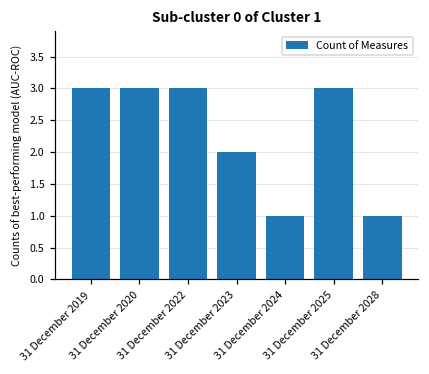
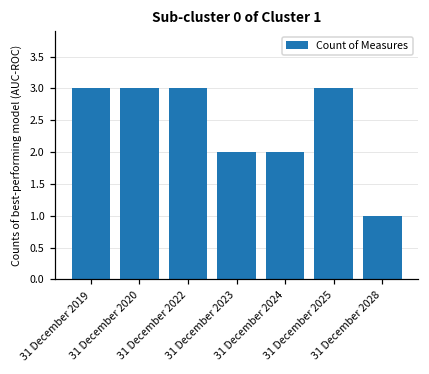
  {
    "31 December 2019": 3,
    "31 December 2020": 3,
    "31 December 2022": 3,
    "31 December 2023": 2,
-   "31 December 2024": 1,
+   "31 December 2024": 2,
    "31 December 2025": 3,
    "31 December 2028": 1
  }
